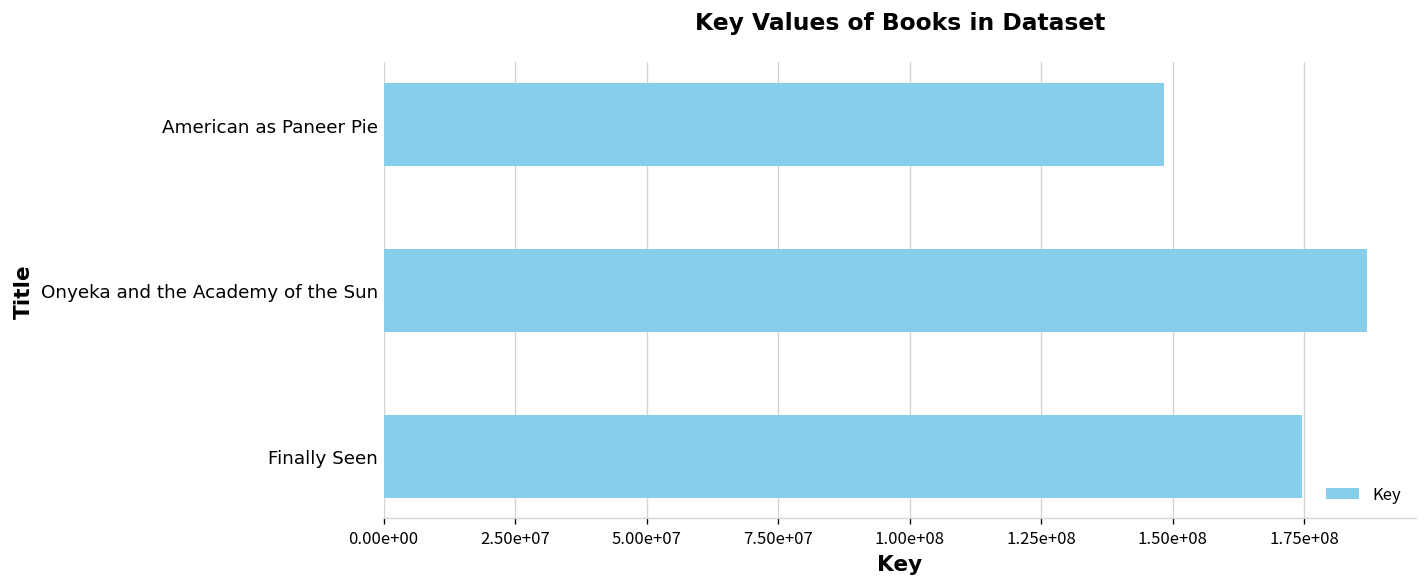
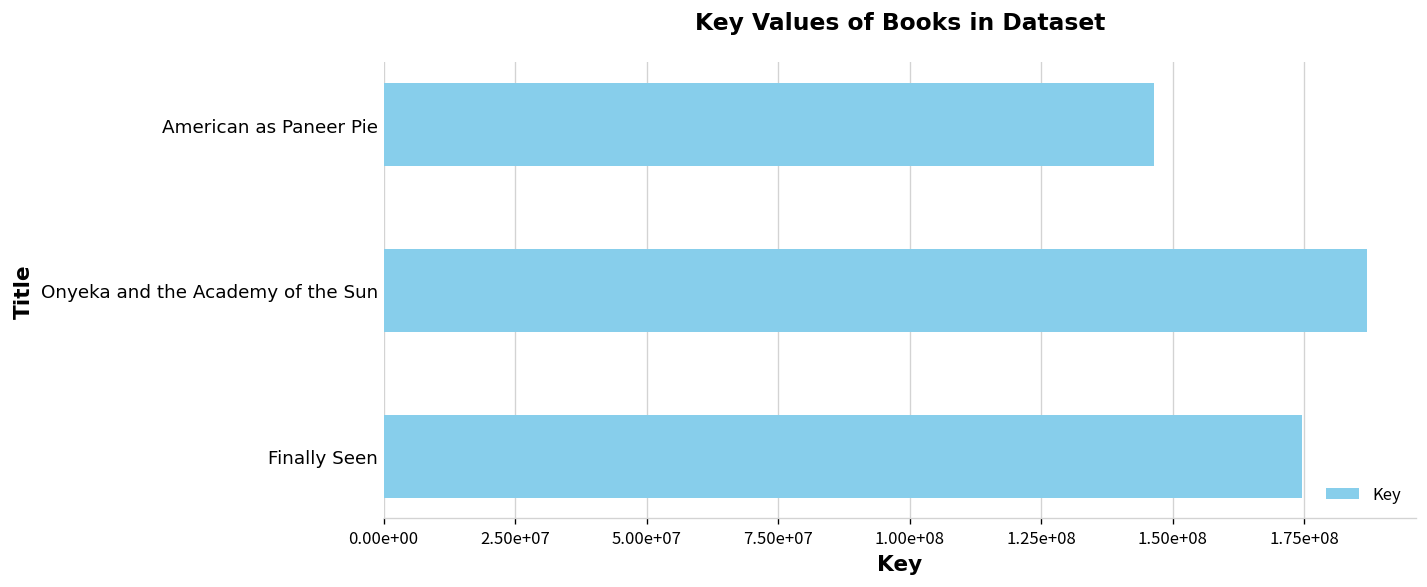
  {
-   "American as Paneer Pie": 148000000,
+   "American as Paneer Pie": 146000000,
    "Onyeka and the Academy of the Sun": 187000000,
    "Finally Seen": 175000000
  }
